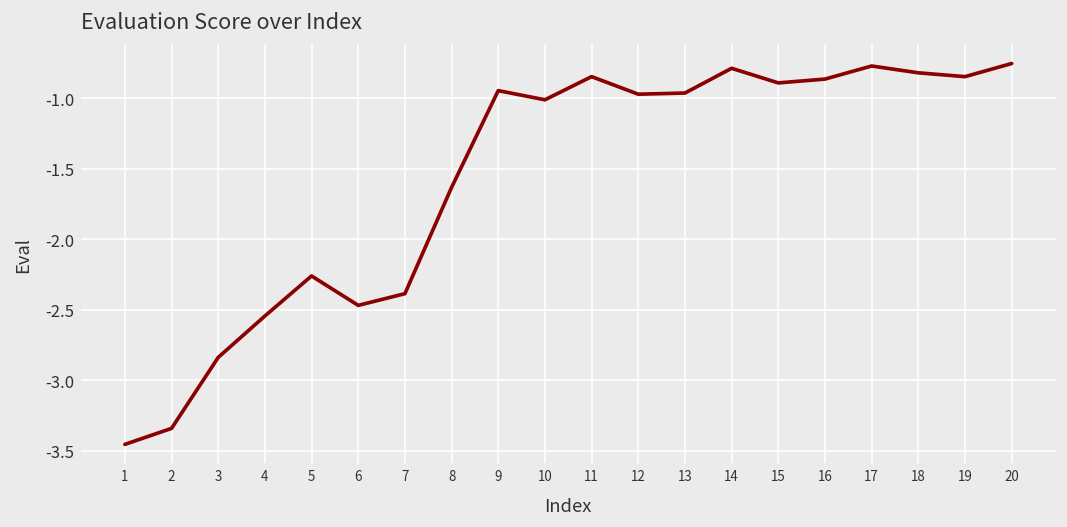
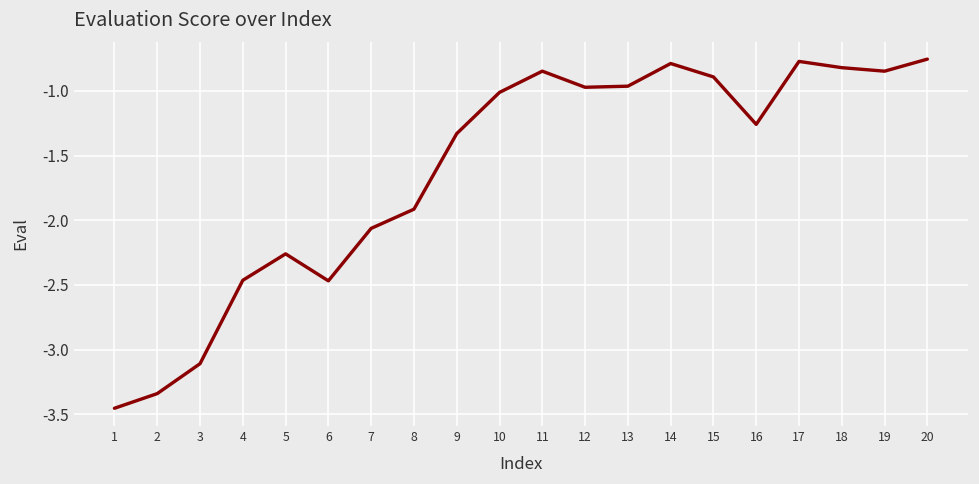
  {
    "1": -3.45,
    "2": -3.34,
-   "3": -2.84,
-   "4": -2.54,
+   "3": -3.11,
+   "4": -2.46,
    "5": -2.26,
    "6": -2.47,
-   "7": -2.39,
-   "8": -1.63,
-   "9": -0.95,
+   "7": -2.06,
+   "8": -1.91,
+   "9": -1.33,
    "10": -1.01,
    "11": -0.85,
    "12": -0.97,
    "13": -0.96,
    "14": -0.79,
    "15": -0.89,
-   "16": -0.86,
+   "16": -1.26,
    "17": -0.77,
    "18": -0.82,
    "19": -0.85,
    "20": -0.75
  }
